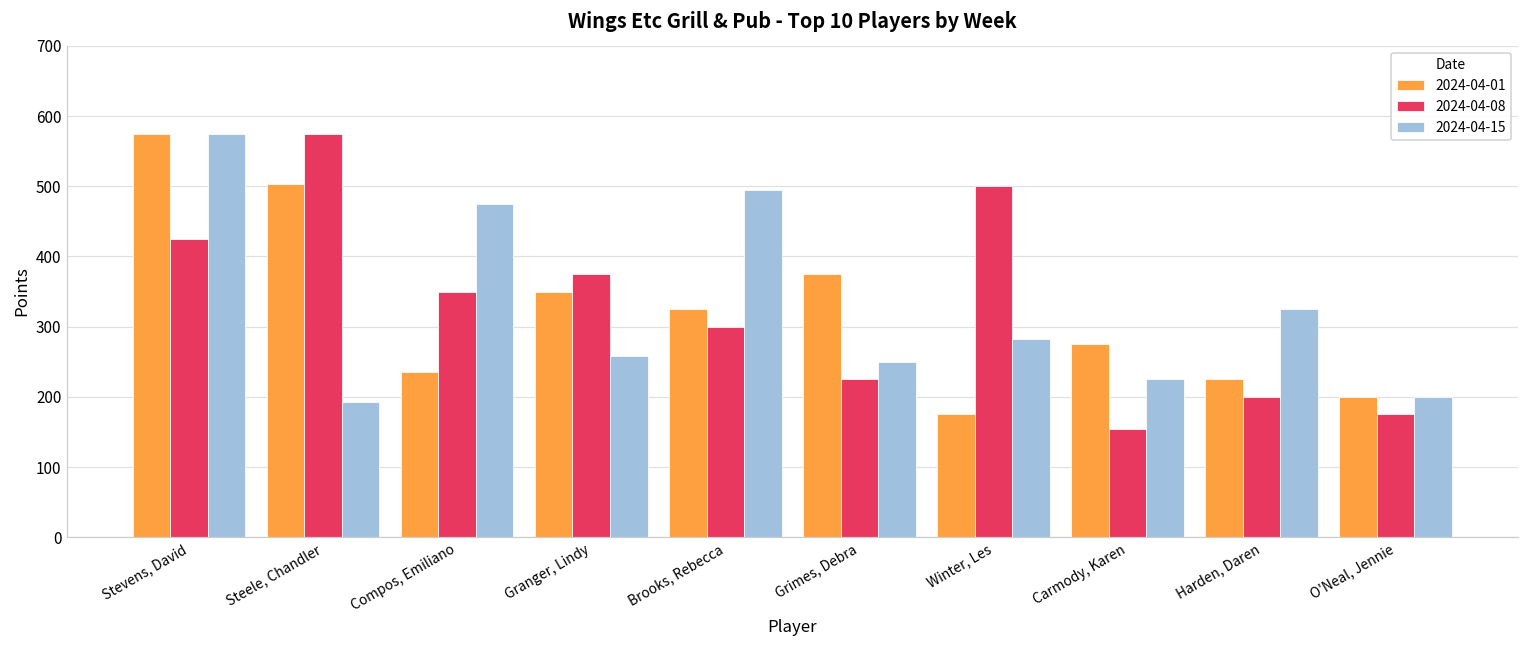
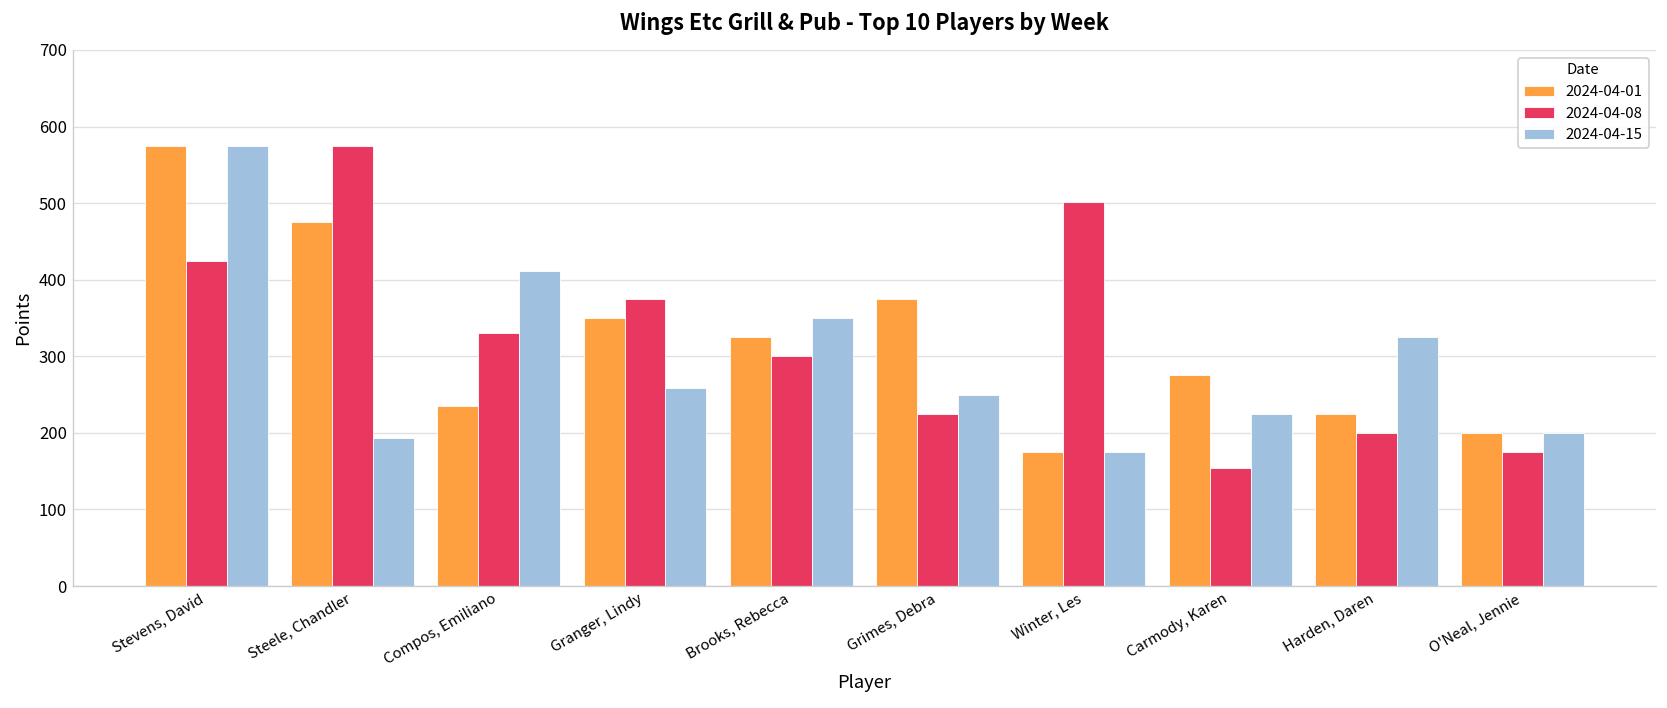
  {
    "2024-04-01": {
      "Stevens, David": 580,
-     "Steele, Chandler": 500,
+     "Steele, Chandler": 480,
      "Compos, Emiliano": 240,
      "Granger, Lindy": 350,
      "Brooks, Rebecca": 330,
      "Grimes, Debra": 380,
      "Winter, Les": 180,
      "Carmody, Karen": 280,
      "Harden, Daren": 230,
      "O'Neal, Jennie": 200
    },
    "2024-04-08": {
      "Stevens, David": 430,
      "Steele, Chandler": 580,
-     "Compos, Emiliano": 350,
+     "Compos, Emiliano": 330,
      "Granger, Lindy": 380,
      "Brooks, Rebecca": 300,
      "Grimes, Debra": 230,
      "Winter, Les": 500,
      "Carmody, Karen": 150,
      "Harden, Daren": 200,
      "O'Neal, Jennie": 180
    },
    "2024-04-15": {
      "Stevens, David": 580,
      "Steele, Chandler": 190,
-     "Compos, Emiliano": 480,
+     "Compos, Emiliano": 410,
      "Granger, Lindy": 260,
-     "Brooks, Rebecca": 500,
+     "Brooks, Rebecca": 350,
      "Grimes, Debra": 250,
-     "Winter, Les": 280,
+     "Winter, Les": 180,
      "Carmody, Karen": 230,
      "Harden, Daren": 330,
      "O'Neal, Jennie": 200
    }
  }
